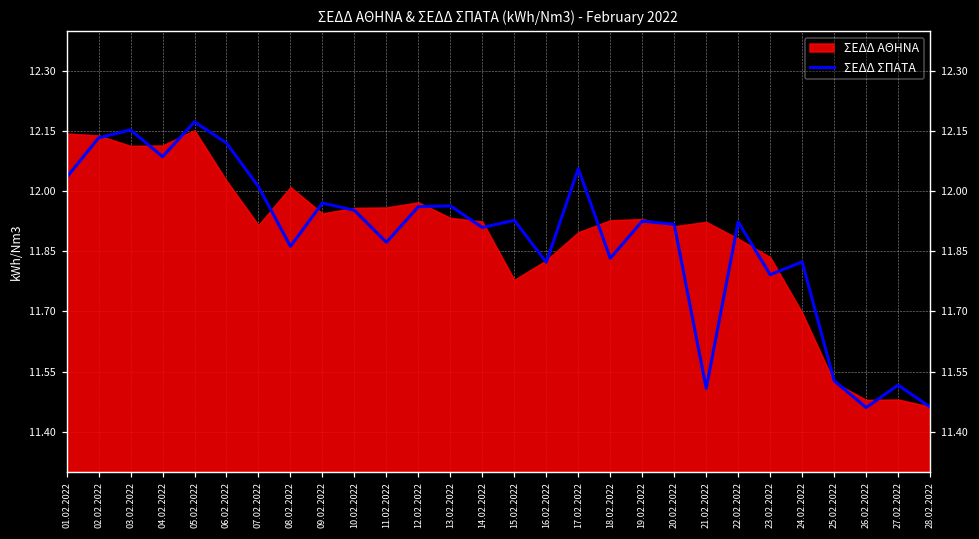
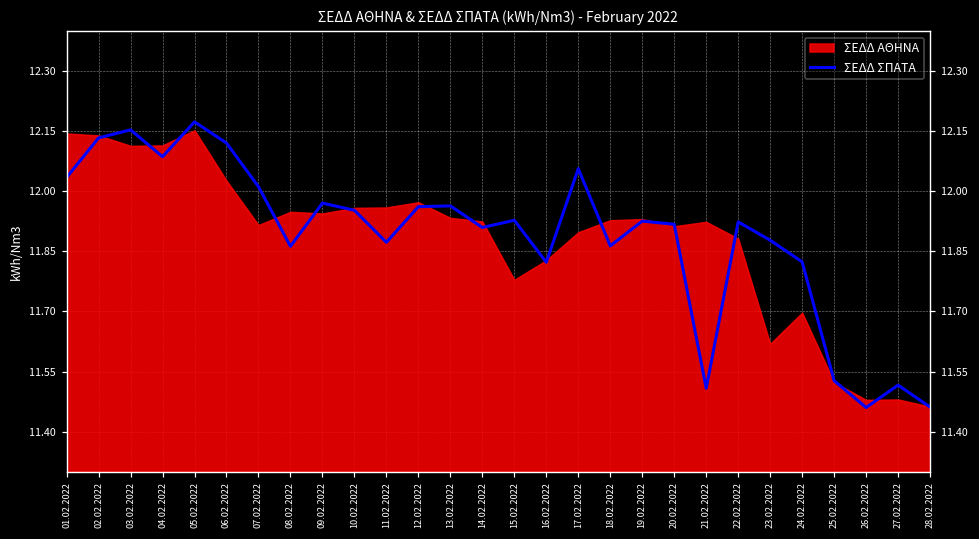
  {
    "ΣΕΔΔ ΣΠΑΤΑ": {
      "01.02.2022": 12.04,
      "03.02.2022": 12.15,
      "04.02.2022": 12.09,
      "05.02.2022": 12.17,
      "06.02.2022": 12.12,
      "07.02.2022": 12.01,
      "08.02.2022": 11.86,
      "09.02.2022": 11.97,
      "11.02.2022": 11.87,
      "12.02.2022": 11.96,
      "13.02.2022": 11.96,
      "14.02.2022": 11.91,
      "15.02.2022": 11.93,
      "17.02.2022": 12.06,
-     "18.02.2022": 11.83,
+     "18.02.2022": 11.86,
      "21.02.2022": 11.51,
      "22.02.2022": 11.92,
-     "23.02.2022": 11.79,
+     "23.02.2022": 11.88,
      "24.02.2022": 11.82,
      "26.02.2022": 11.46,
      "27.02.2022": 11.52
    },
    "ΣΕΔΔ ΑΘΗΝΑ": {
      "01.02.2022": 12.15,
      "03.02.2022": 12.11,
      "04.02.2022": 12.12,
      "05.02.2022": 12.15,
      "06.02.2022": 12.03,
      "07.02.2022": 11.92,
-     "08.02.2022": 12.01,
+     "08.02.2022": 11.95,
      "09.02.2022": 11.95,
      "11.02.2022": 11.96,
      "12.02.2022": 11.97,
      "13.02.2022": 11.93,
      "14.02.2022": 11.93,
      "15.02.2022": 11.78,
      "17.02.2022": 11.90,
      "18.02.2022": 11.93,
      "21.02.2022": 11.92,
      "22.02.2022": 11.88,
-     "23.02.2022": 11.84,
+     "23.02.2022": 11.62,
      "24.02.2022": 11.70,
      "26.02.2022": 11.48,
      "27.02.2022": 11.48
    }
  }
